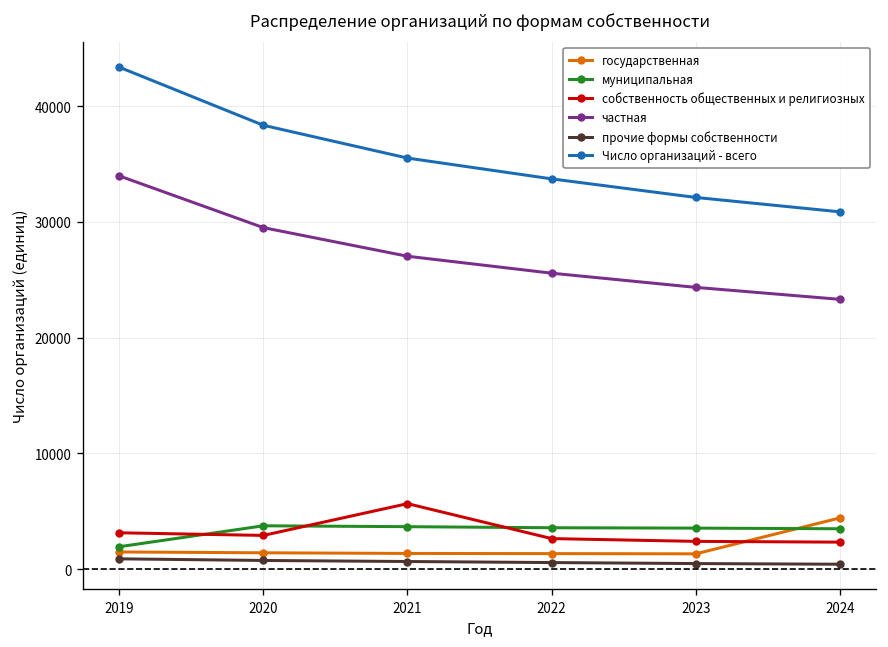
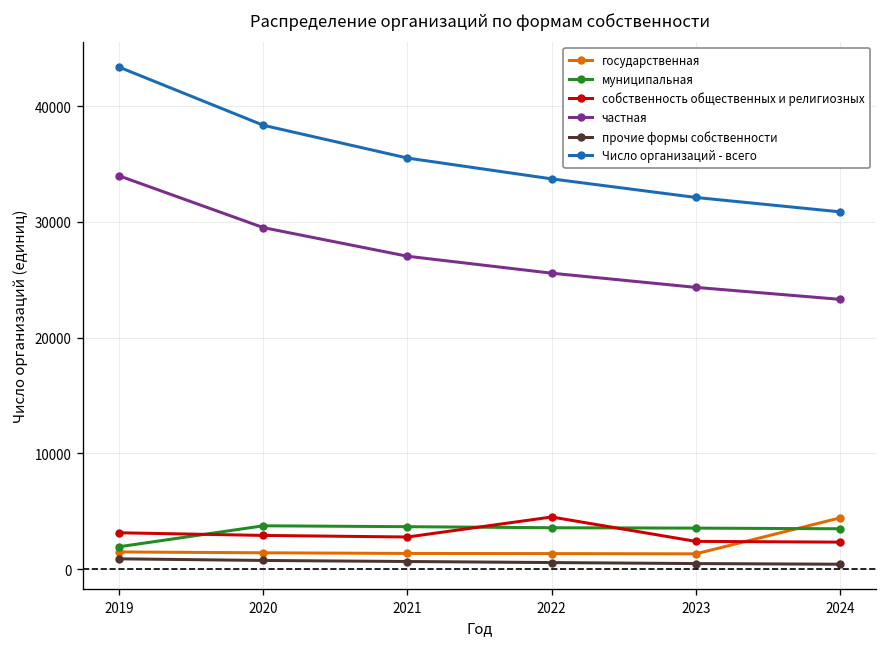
  {
    "государственная": {
      "2019": 1000,
      "2020": 1000,
      "2021": 1000,
      "2022": 1000,
      "2023": 1000,
      "2024": 4000
    },
    "муниципальная": {
      "2019": 2000,
      "2020": 4000,
      "2021": 4000,
      "2022": 4000,
      "2023": 4000,
      "2024": 3000
    },
    "собственность общественных и религиозных": {
      "2019": 3000,
      "2020": 3000,
-     "2021": 6000,
-     "2022": 3000,
+     "2021": 3000,
+     "2022": 5000,
      "2023": 2000,
      "2024": 2000
    },
    "частная": {
      "2019": 34000,
      "2020": 30000,
      "2021": 27000,
      "2022": 26000,
      "2023": 24000,
      "2024": 23000
    },
    "прочие формы собственности": {
      "2019": 1000,
      "2020": 1000,
      "2021": 1000,
      "2022": 1000,
      "2023": 0,
      "2024": 0
    },
    "Число организаций - всего": {
      "2019": 43000,
      "2020": 38000,
      "2021": 36000,
      "2022": 34000,
      "2023": 32000,
      "2024": 31000
    }
  }
